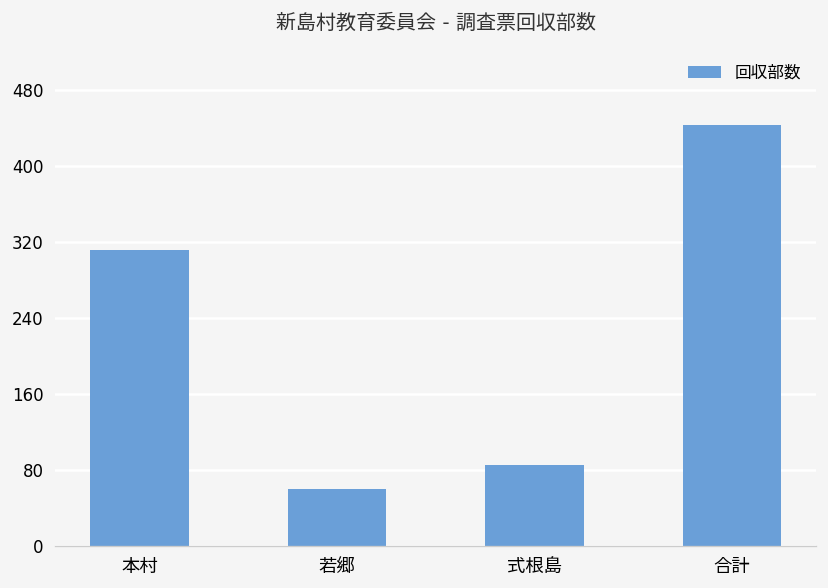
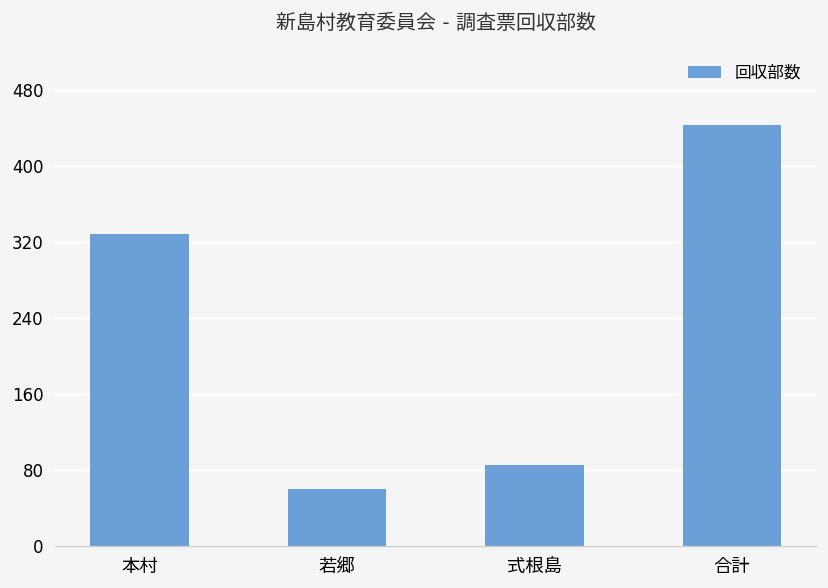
  {
-   "本村": 310,
+   "本村": 330,
    "若郷": 60,
    "式根島": 90,
    "合計": 440
  }
